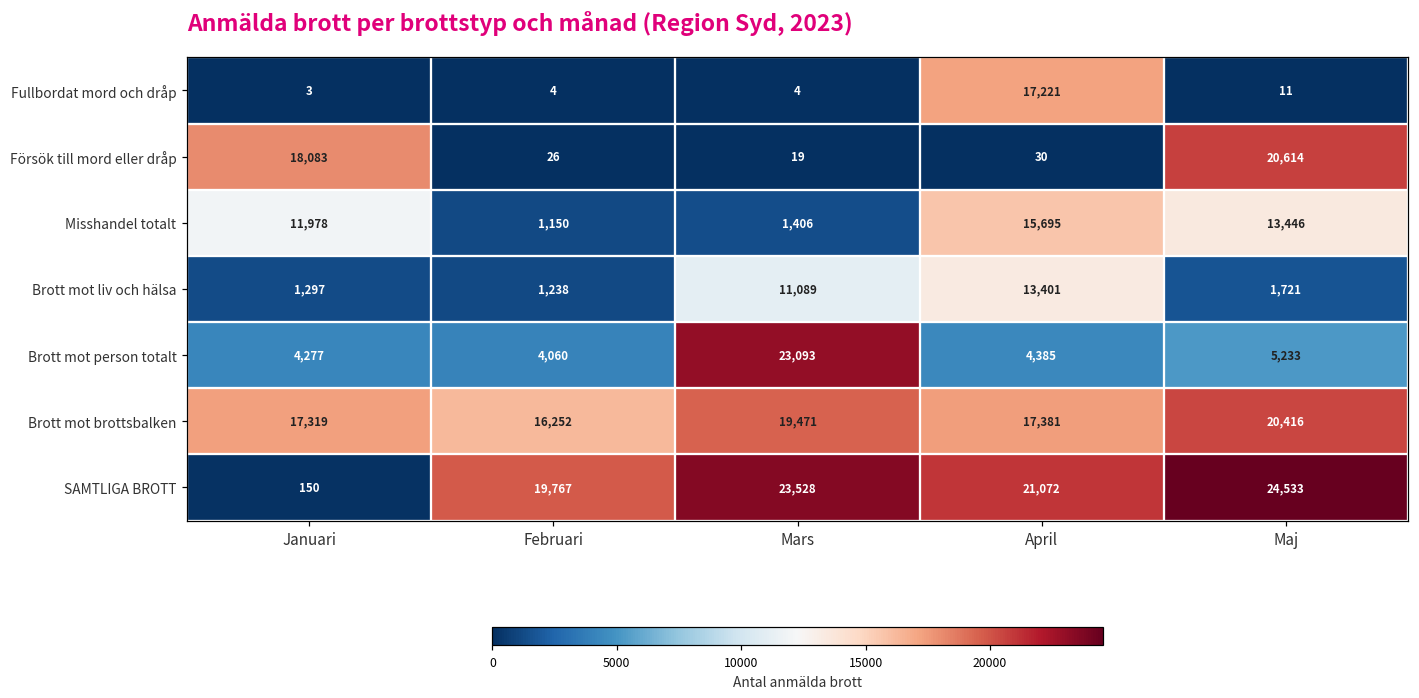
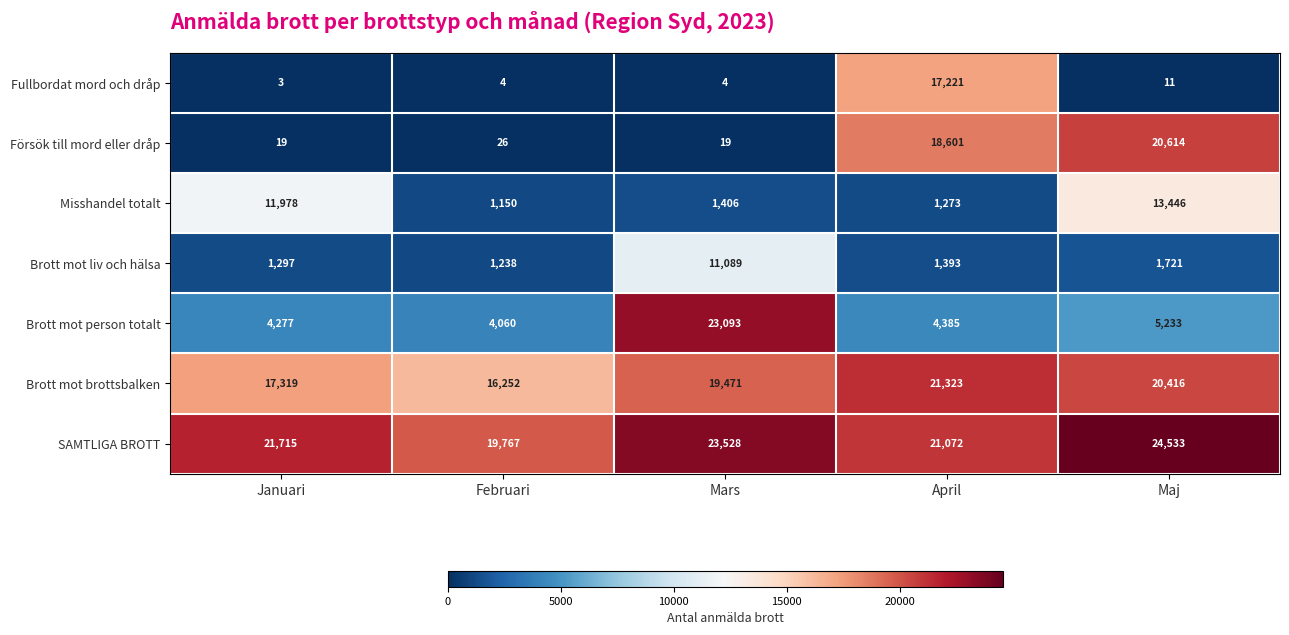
  {
    "Fullbordat mord och dråp": {
      "Januari": "3",
      "Februari": "4",
      "Mars": "4",
      "April": "17,221",
      "Maj": "11"
    },
    "Försök till mord eller dråp": {
-     "Januari": "18,083",
+     "Januari": "19",
      "Februari": "26",
      "Mars": "19",
-     "April": "30",
+     "April": "18,601",
      "Maj": "20,614"
    },
    "Misshandel totalt": {
      "Januari": "11,978",
      "Februari": "1,150",
      "Mars": "1,406",
-     "April": "15,695",
+     "April": "1,273",
      "Maj": "13,446"
    },
    "Brott mot liv och hälsa": {
      "Januari": "1,297",
      "Februari": "1,238",
      "Mars": "11,089",
-     "April": "13,401",
+     "April": "1,393",
      "Maj": "1,721"
    },
    "Brott mot person totalt": {
      "Januari": "4,277",
      "Februari": "4,060",
      "Mars": "23,093",
      "April": "4,385",
      "Maj": "5,233"
    },
    "Brott mot brottsbalken": {
      "Januari": "17,319",
      "Februari": "16,252",
      "Mars": "19,471",
-     "April": "17,381",
+     "April": "21,323",
      "Maj": "20,416"
    },
    "SAMTLIGA BROTT": {
-     "Januari": "150",
+     "Januari": "21,715",
      "Februari": "19,767",
      "Mars": "23,528",
      "April": "21,072",
      "Maj": "24,533"
    }
  }
